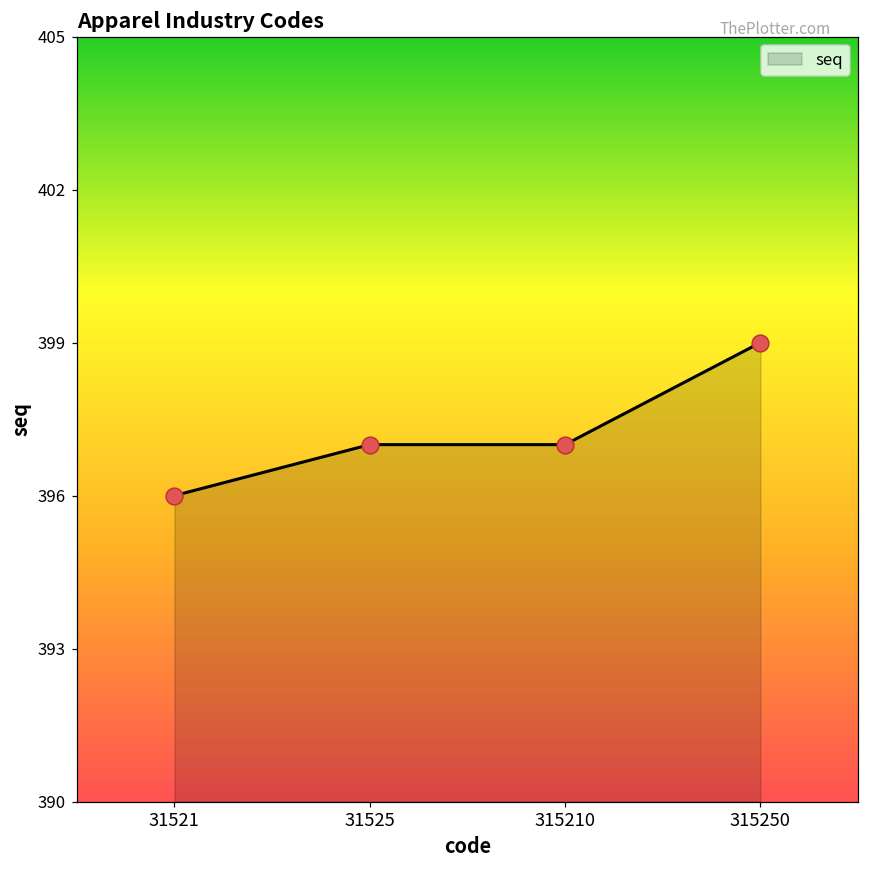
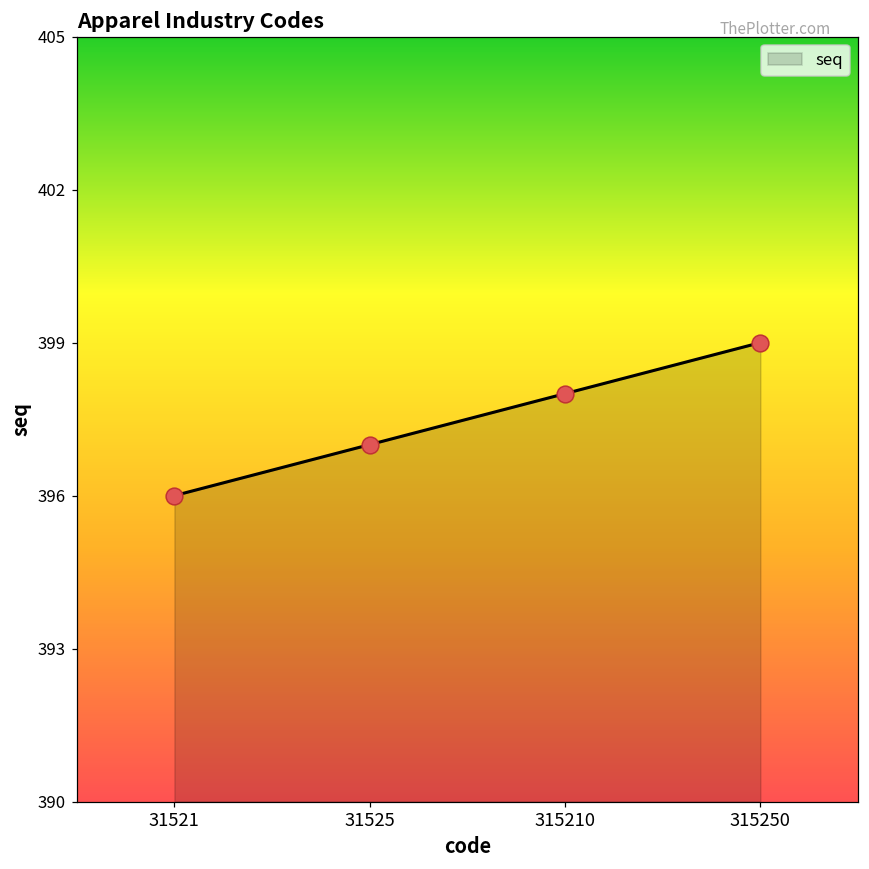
  {
    "31521": 396,
    "31525": 397,
-   "315210": 397,
+   "315210": 398,
    "315250": 399
  }
